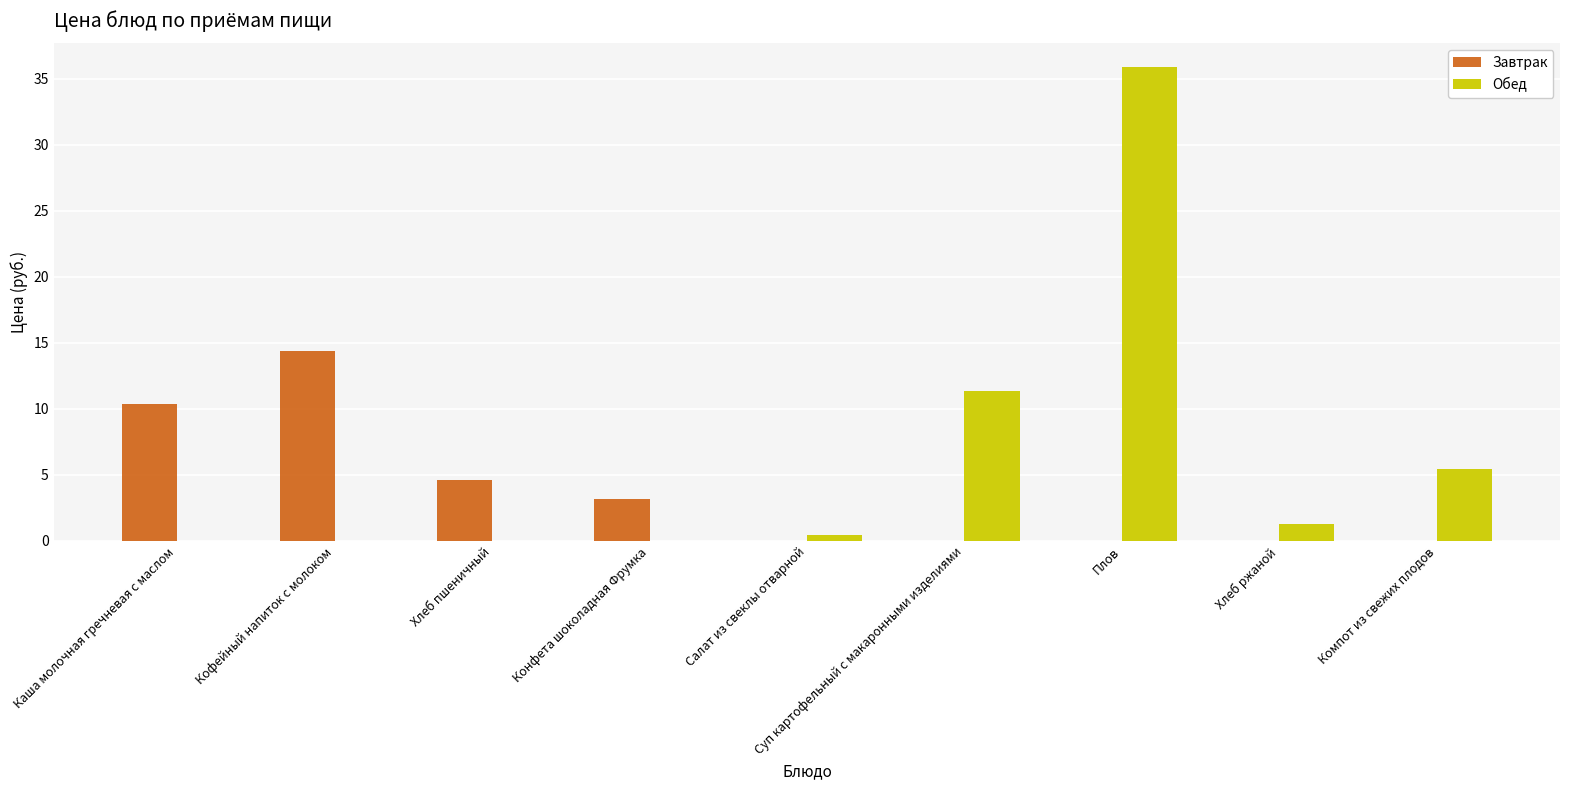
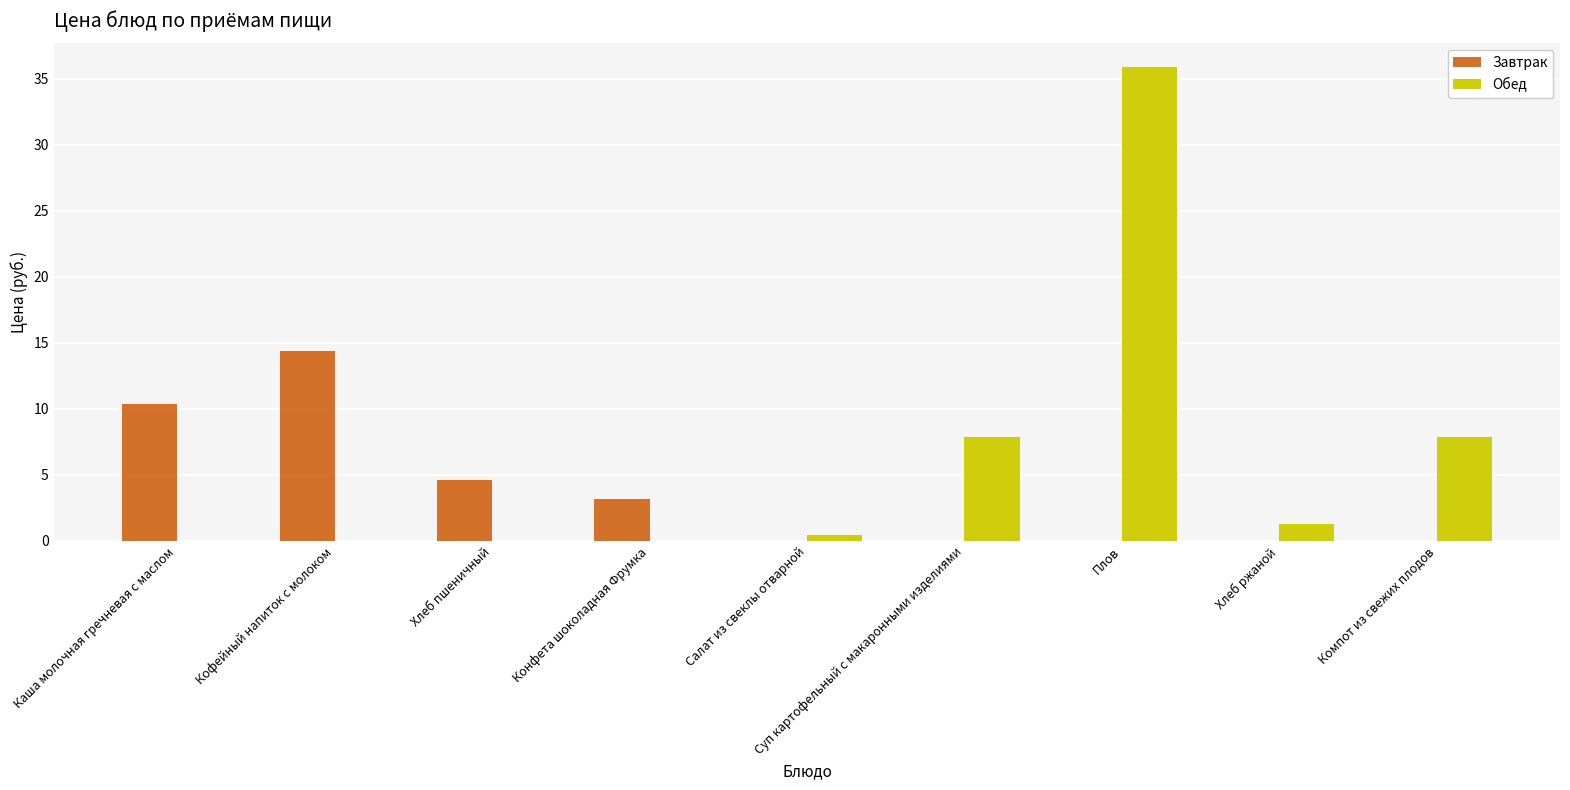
  {
    "Завтрак": {
      "Каша молочная гречневая с маслом": 10.4,
      "Кофейный напиток с молоком": 14.4,
      "Хлеб пшеничный": 4.6,
      "Конфета шоколадная Фрумка": 3.1,
      "Салат из свеклы отварной": 0.0,
      "Суп картофельный с макаронными изделиями": 0.0,
      "Плов": 0.0,
      "Хлеб ржаной": 0.0,
      "Компот из свежих плодов": 0.0
    },
    "Обед": {
      "Каша молочная гречневая с маслом": 0.0,
      "Кофейный напиток с молоком": 0.0,
      "Хлеб пшеничный": 0.0,
      "Конфета шоколадная Фрумка": 0.0,
      "Салат из свеклы отварной": 0.4,
-     "Суп картофельный с макаронными изделиями": 11.4,
+     "Суп картофельный с макаронными изделиями": 7.9,
      "Плов": 35.9,
      "Хлеб ржаной": 1.3,
-     "Компот из свежих плодов": 5.5
+     "Компот из свежих плодов": 7.8
    }
  }
